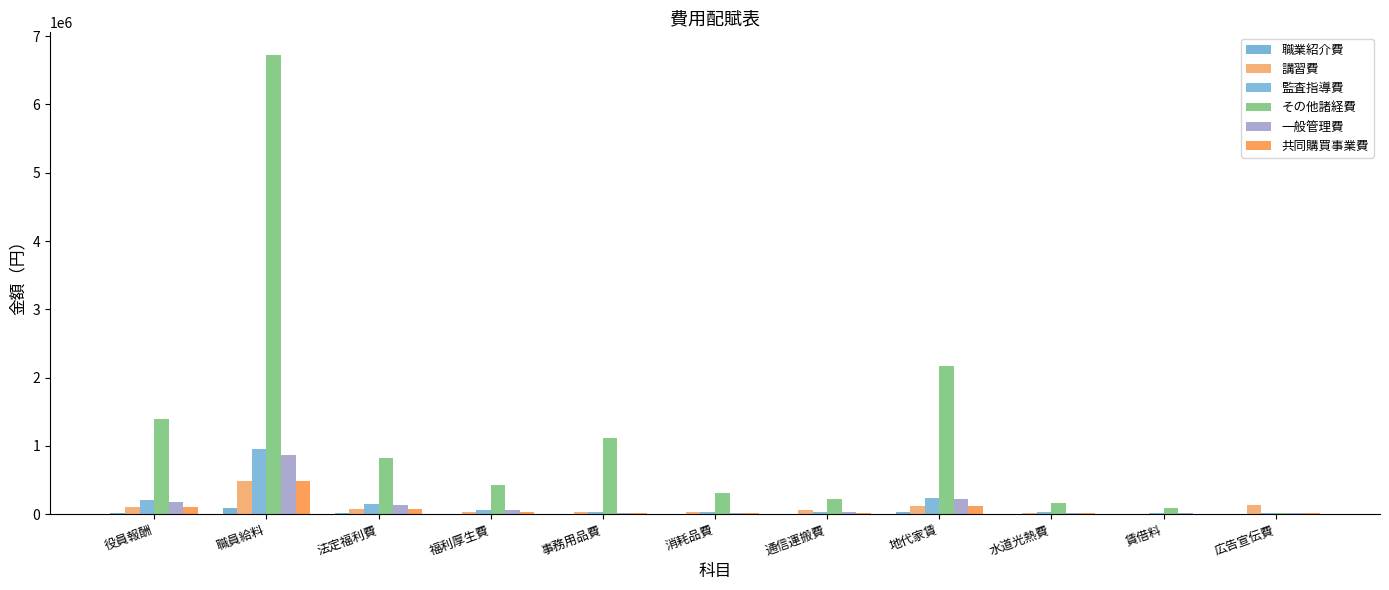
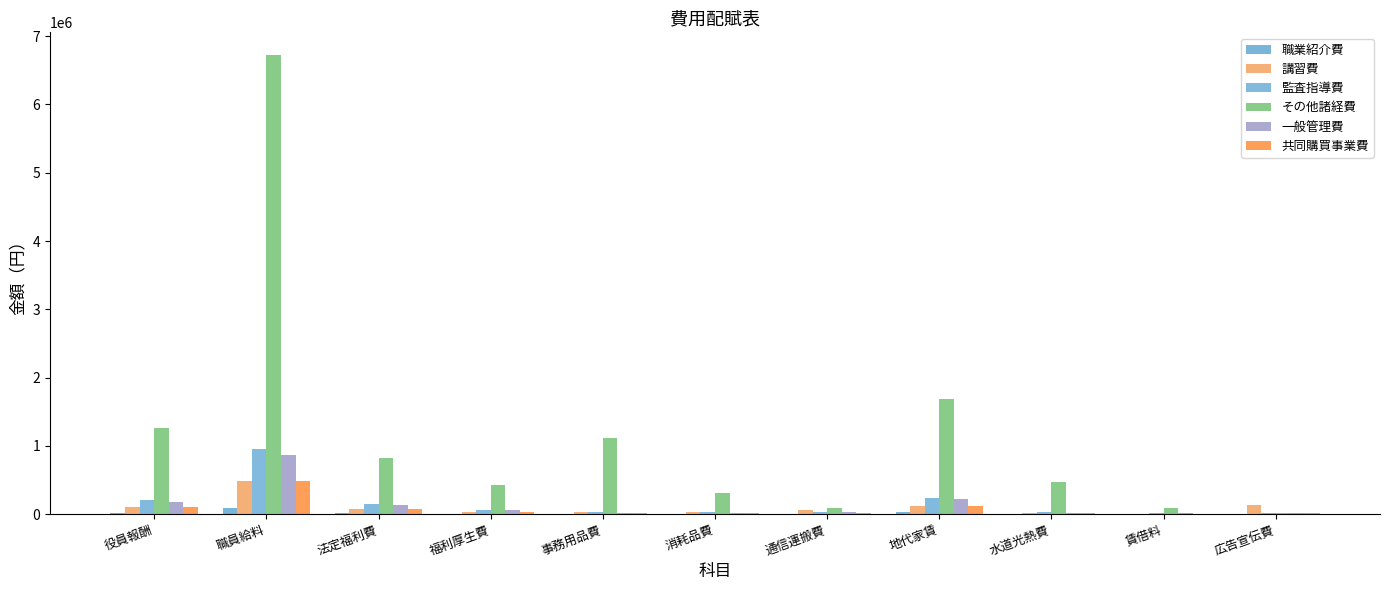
  {
    "その他諸経費": {
-     "役員報酬": 1400000,
+     "役員報酬": 1300000,
      "職員給料": 6700000,
      "法定福利費": 800000,
      "福利厚生費": 400000,
      "事務用品費": 1100000,
      "消耗品費": 300000,
-     "通信運搬費": 200000,
-     "地代家賃": 2200000,
-     "水道光熱費": 200000,
+     "通信運搬費": 100000,
+     "地代家賃": 1700000,
+     "水道光熱費": 500000,
      "賃借料": 100000
    }
  }
